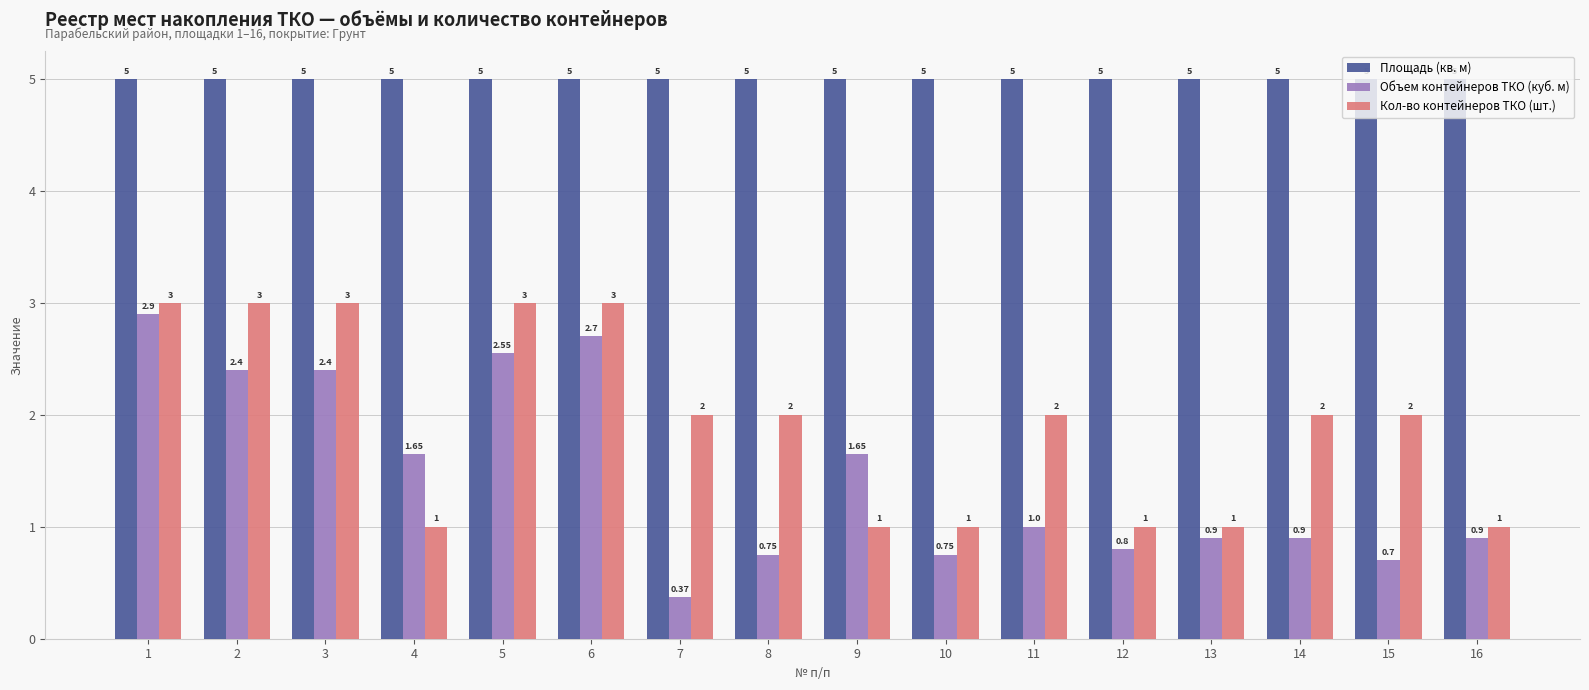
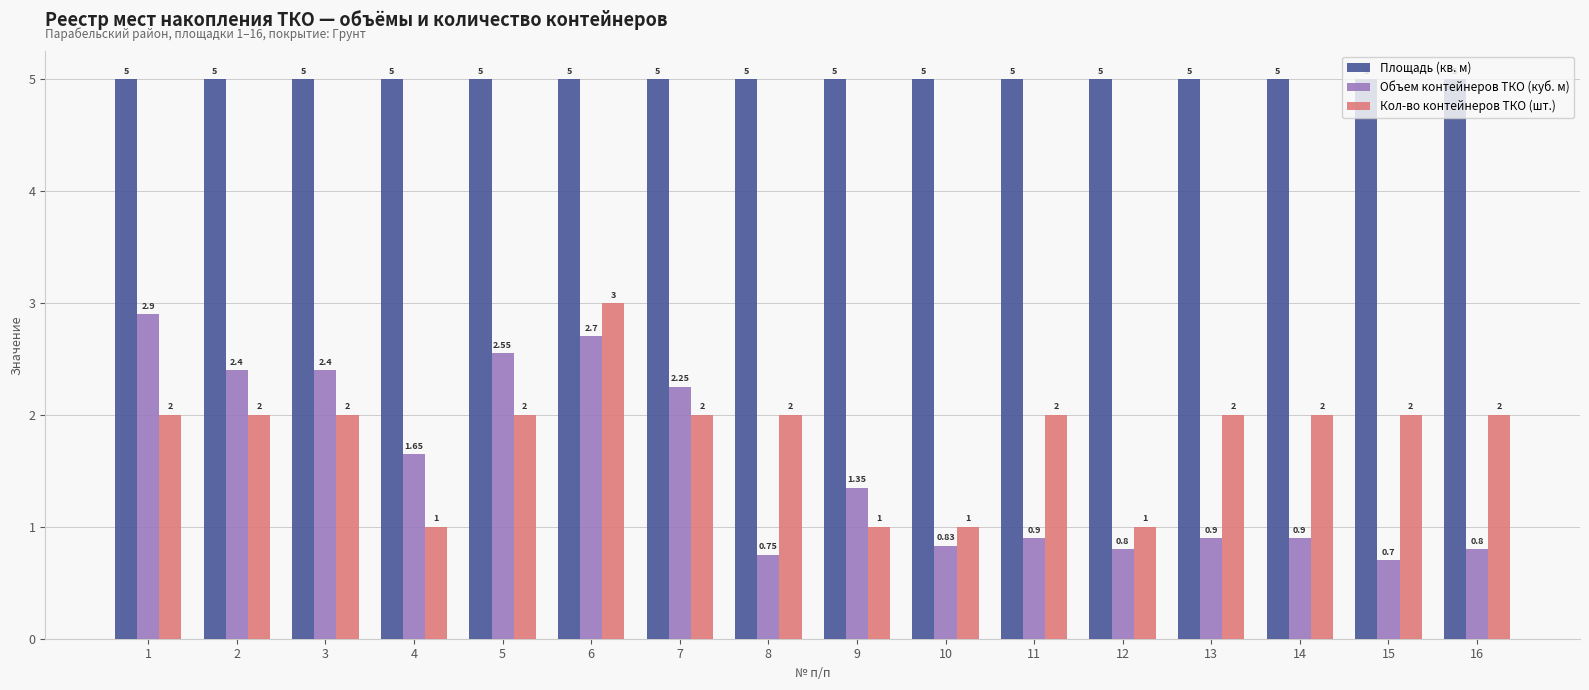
  {
    "Площадь (кв. м)": {
      "1": 5,
      "2": 5,
      "3": 5,
      "4": 5,
      "5": 5,
      "6": 5,
      "7": 5,
      "8": 5,
      "9": 5,
      "10": 5,
      "11": 5,
      "12": 5,
      "13": 5,
      "14": 5
    },
    "Объем контейнеров ТКО (куб. м)": {
      "1": 2.9,
      "2": 2.4,
      "3": 2.4,
      "4": 1.65,
      "5": 2.55,
      "6": 2.7,
-     "7": 0.37,
+     "7": 2.25,
      "8": 0.75,
-     "9": 1.65,
-     "10": 0.75,
-     "11": 1.0,
+     "9": 1.35,
+     "10": 0.83,
+     "11": 0.9,
      "12": 0.8,
      "13": 0.9,
      "14": 0.9,
      "15": 0.7,
-     "16": 0.9
+     "16": 0.8
    },
    "Кол-во контейнеров ТКО (шт.)": {
-     "1": 3,
-     "2": 3,
-     "3": 3,
+     "1": 2,
+     "2": 2,
+     "3": 2,
      "4": 1,
-     "5": 3,
+     "5": 2,
      "6": 3,
      "7": 2,
      "8": 2,
      "9": 1,
      "10": 1,
      "11": 2,
      "12": 1,
-     "13": 1,
+     "13": 2,
      "14": 2,
      "15": 2,
-     "16": 1
+     "16": 2
    }
  }
